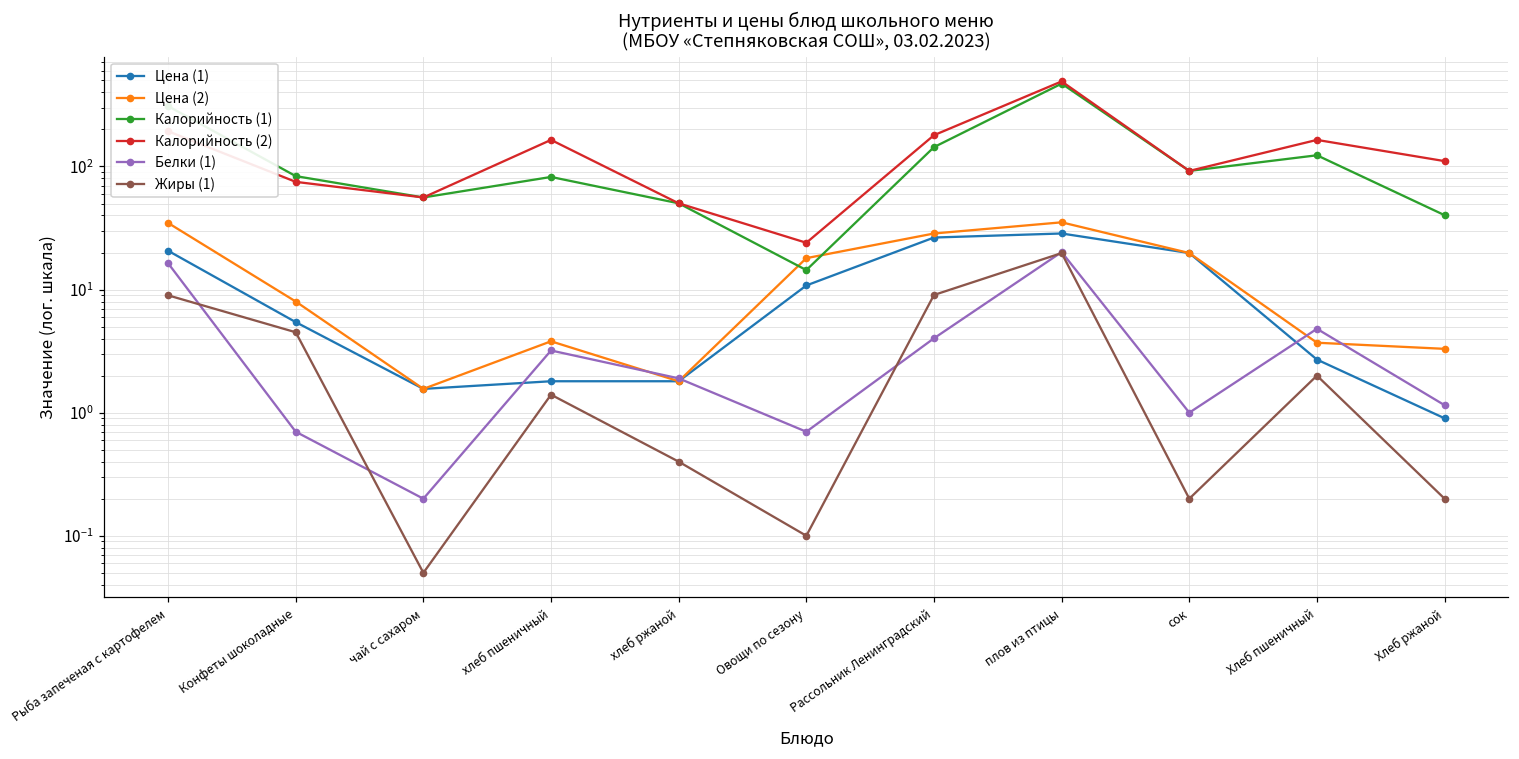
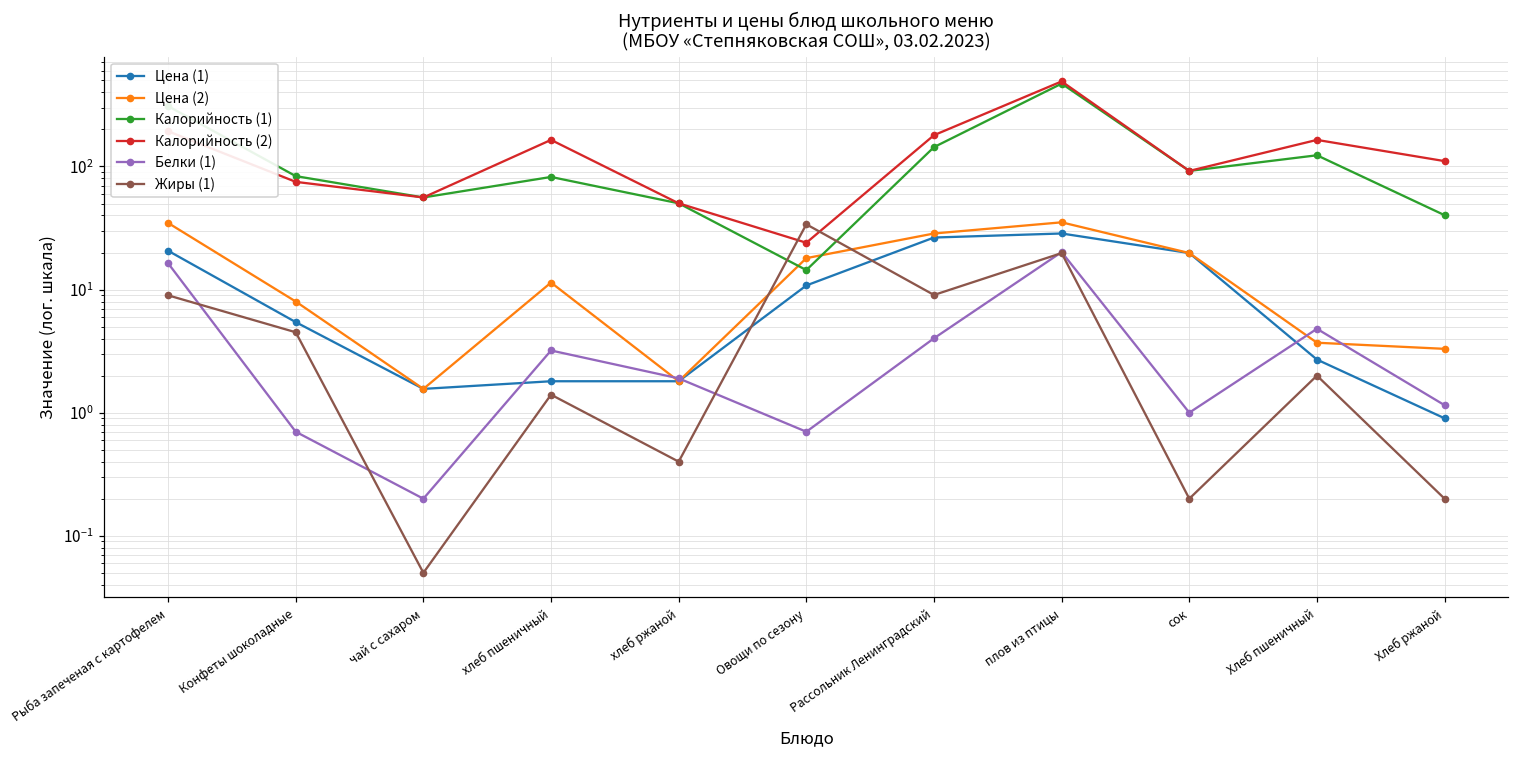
  {
    "Цена (1)": {
      "Рыба запеченая с картофелем": 21,
      "Конфеты шоколадные": 5,
      "хлеб пшеничный": 1.8,
      "Овощи по сезону": 11,
      "Рассольник Ленинградский": 26,
      "плов из птицы": 29,
      "Хлеб пшеничный": 2.7,
      "Хлеб ржаной": 0.9
    },
    "Цена (2)": {
      "Рыба запеченая с картофелем": 35,
      "Конфеты шоколадные": 8,
-     "хлеб пшеничный": 3.8,
+     "хлеб пшеничный": 11,
      "Овощи по сезону": 18,
      "Рассольник Ленинградский": 29,
      "плов из птицы": 35,
      "Хлеб пшеничный": 3.7,
      "Хлеб ржаной": 3.3
    },
    "Калорийность (1)": {
      "Конфеты шоколадные": 80,
      "хлеб пшеничный": 80,
      "Овощи по сезону": 14,
      "Рассольник Ленинградский": 140,
      "Хлеб пшеничный": 120,
      "Хлеб ржаной": 40
    },
    "Калорийность (2)": {
      "Конфеты шоколадные": 80,
      "хлеб пшеничный": 160,
      "Овощи по сезону": 24,
      "Рассольник Ленинградский": 180,
      "Хлеб пшеничный": 160,
      "Хлеб ржаной": 110
    },
    "Белки (1)": {
      "Рыба запеченая с картофелем": 16,
      "Конфеты шоколадные": 0.7,
      "чай с сахаром": 0.2,
      "хлеб пшеничный": 3.2,
      "хлеб ржаной": 1.9,
      "Овощи по сезону": 0.7,
      "Рассольник Ленинградский": 4.0,
      "сок": 1.0,
      "Хлеб пшеничный": 4.8,
      "Хлеб ржаной": 1.2
    },
    "Жиры (1)": {
      "Рыба запеченая с картофелем": 9,
      "Конфеты шоколадные": 4.5,
      "чай с сахаром": 0.05,
      "хлеб пшеничный": 1.4,
      "хлеб ржаной": 0.4,
-     "Овощи по сезону": 0.1,
+     "Овощи по сезону": 34,
      "Рассольник Ленинградский": 9,
      "сок": 0.2,
      "Хлеб пшеничный": 2.0,
      "Хлеб ржаной": 0.2
    }
  }
